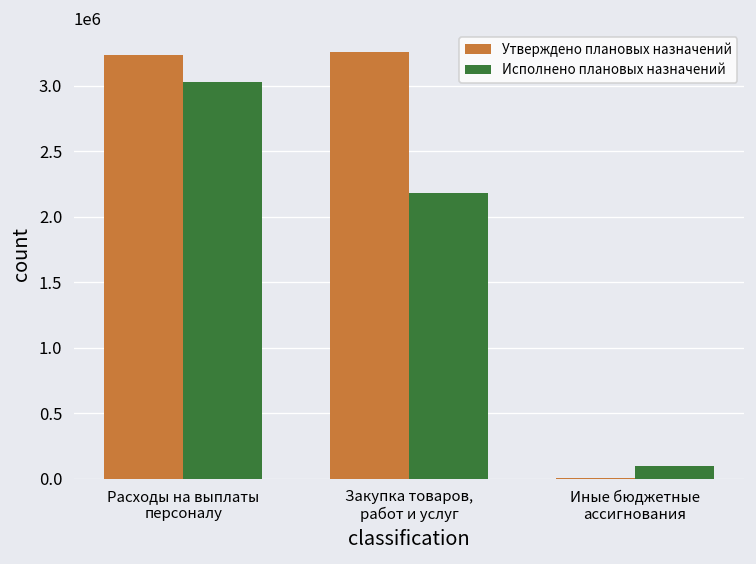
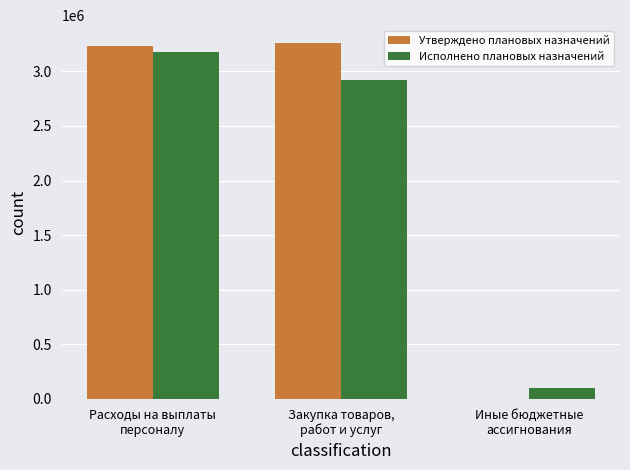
  {
    "Утверждено плановых назначений": {
      "Расходы на выплаты персоналу": 3230000,
      "Закупка товаров, работ и услуг": 3260000
    },
    "Исполнено плановых назначений": {
-     "Расходы на выплаты персоналу": 3030000,
-     "Закупка товаров, работ и услуг": 2180000,
+     "Расходы на выплаты персоналу": 3180000,
+     "Закупка товаров, работ и услуг": 2920000,
      "Иные бюджетные ассигнования": 100000
    }
  }
